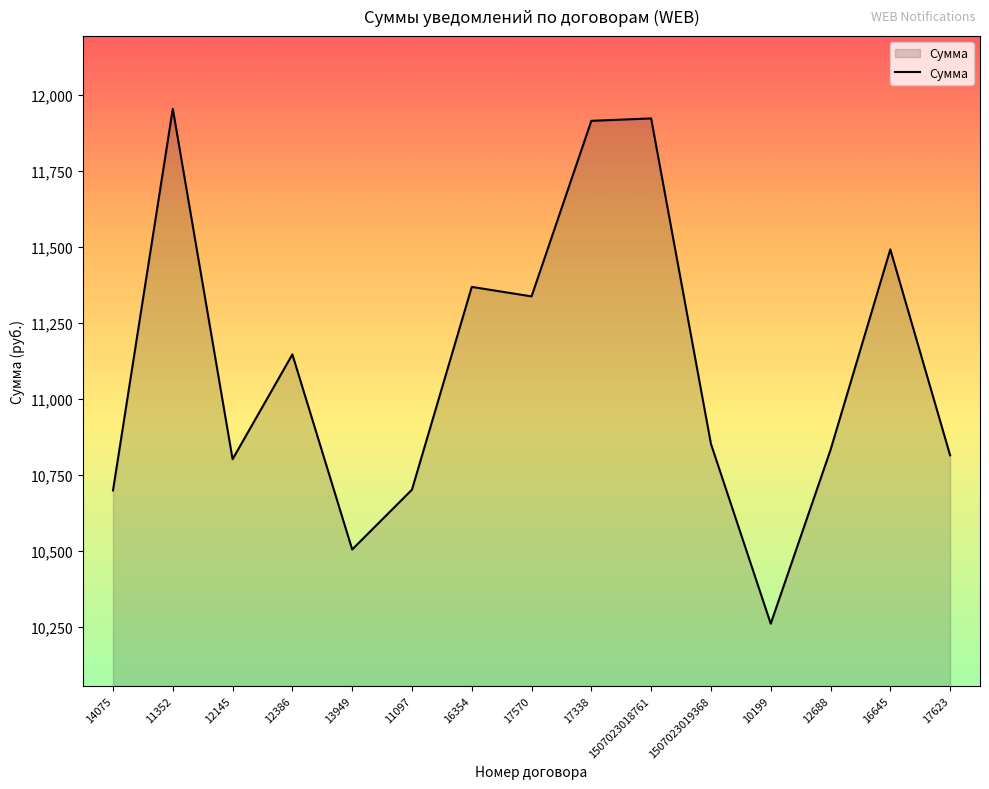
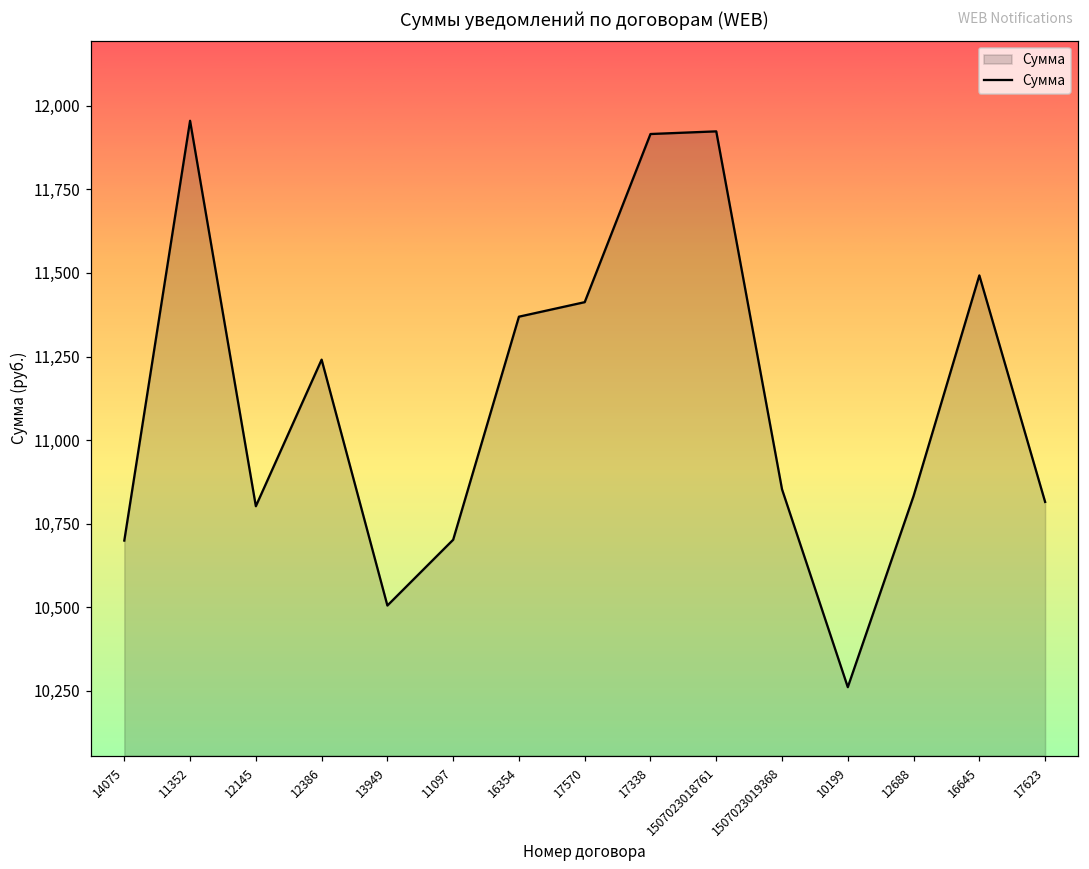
  {
    "14075": "10,700",
    "11352": "11,950",
    "12145": "10,800",
-   "12386": "11,150",
+   "12386": "11,240",
    "13949": "10,510",
    "11097": "10,700",
    "16354": "11,370",
-   "17570": "11,340",
+   "17570": "11,410",
    "17338": "11,920",
    "1507023018761": "11,920",
    "1507023019368": "10,850",
    "10199": "10,260",
    "12688": "10,830",
    "16645": "11,490",
    "17623": "10,820"
  }
